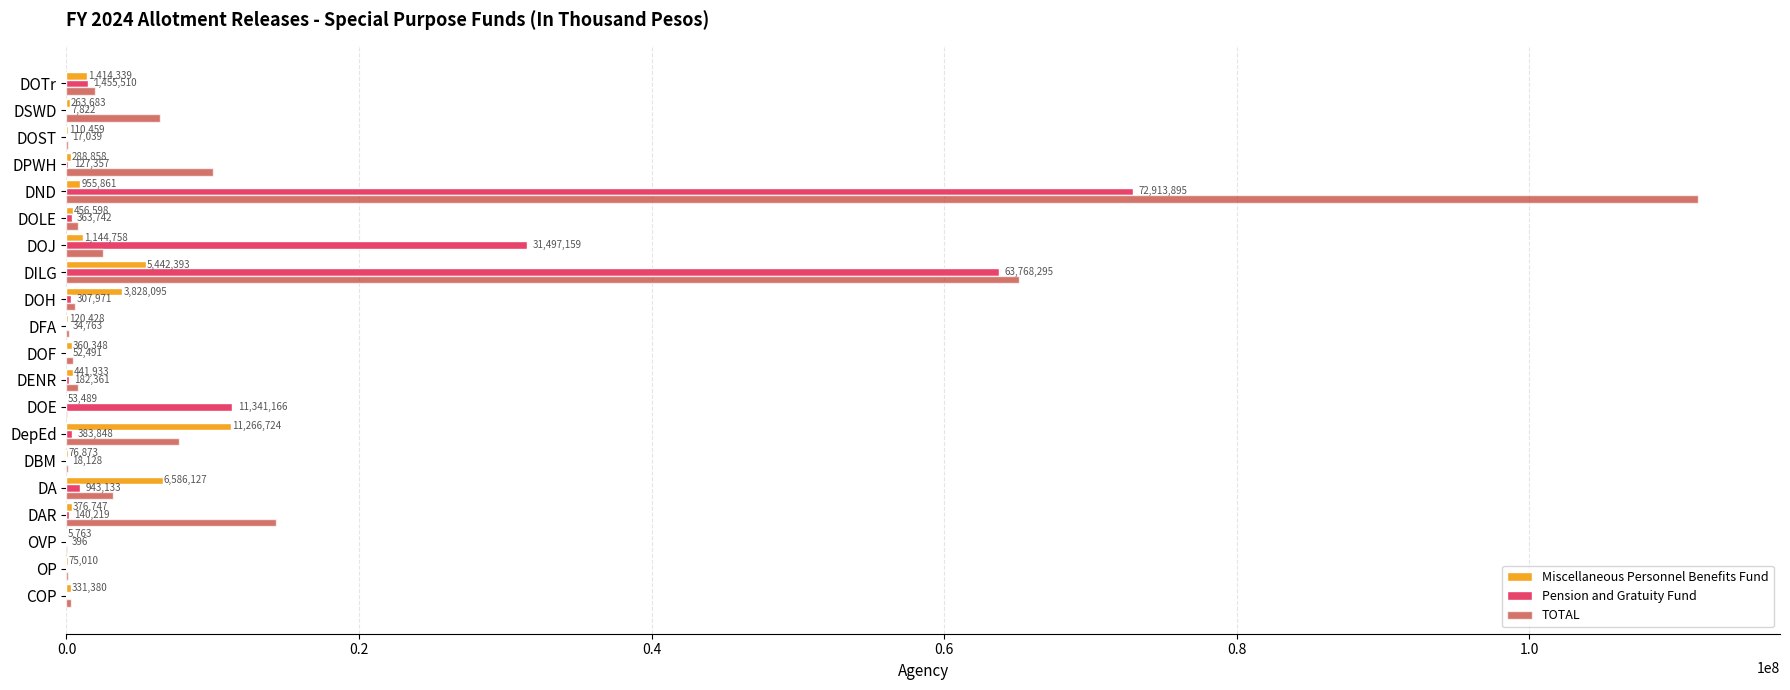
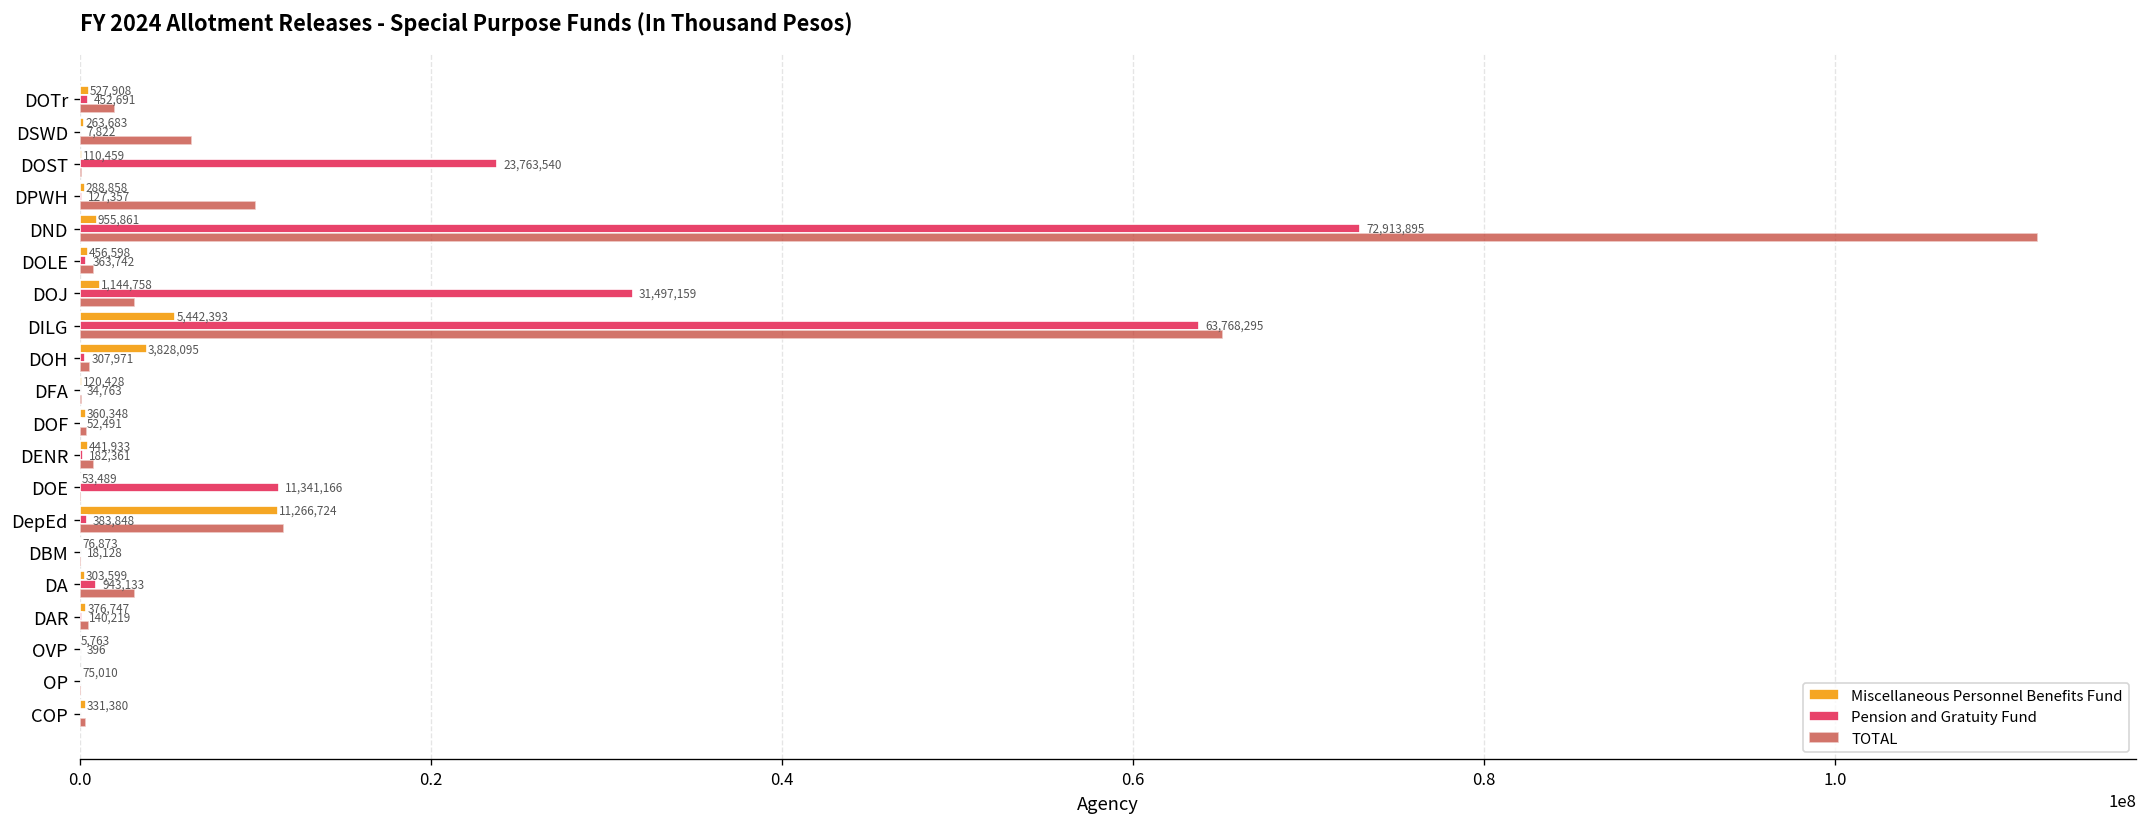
  {
    "Miscellaneous Personnel Benefits Fund": {
-     "DOTr": "1,414,339",
+     "DOTr": "527,908",
      "DOST": "110,459",
      "DND": "955,861",
      "DOJ": "1,144,758",
      "DILG": "5,442,393",
      "DOH": "3,828,095",
      "DOE": "53,489",
      "DepEd": "11,266,724",
-     "DA": "6,586,127",
+     "DA": "303,599",
      "OP": "75,010",
      "COP": "331,380"
    },
    "Pension and Gratuity Fund": {
-     "DOTr": "1,455,510",
-     "DOST": "17,039",
+     "DOTr": "452,691",
+     "DOST": "23,763,540",
      "DND": "72,913,895",
      "DOJ": "31,497,159",
      "DILG": "63,768,295",
      "DOH": "307,971",
      "DOE": "11,341,166",
      "DepEd": "383,848"
    },
    "TOTAL": {
      "DSWD": "6400000",
      "DPWH": "10000000",
      "DND": "111600000",
-     "DOJ": "2500000",
-     "DepEd": "7700000",
-     "DAR": "14400000"
+     "DOJ": "3100000",
+     "DepEd": "11700000",
+     "DAR": "500000"
    }
  }
